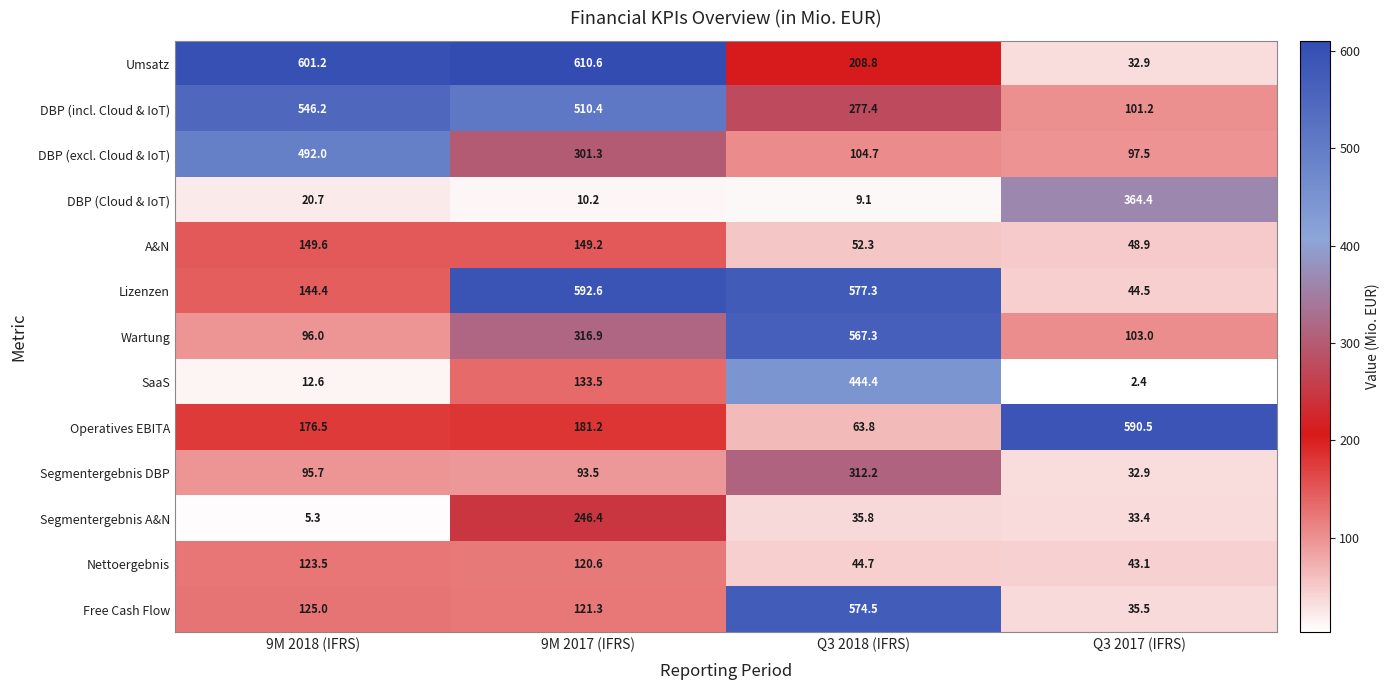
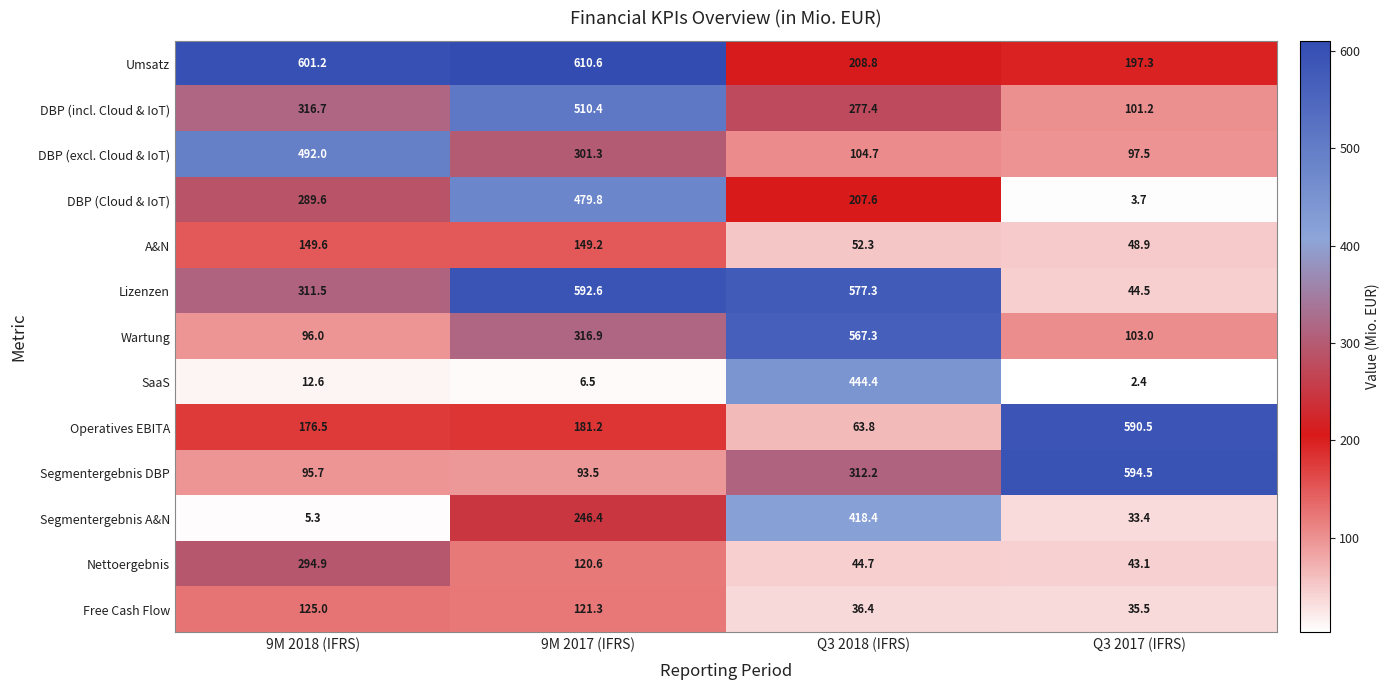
  {
    "Umsatz": {
      "9M 2018 (IFRS)": 601.2,
      "9M 2017 (IFRS)": 610.6,
      "Q3 2018 (IFRS)": 208.8,
-     "Q3 2017 (IFRS)": 32.9
+     "Q3 2017 (IFRS)": 197.3
    },
    "DBP (incl. Cloud & IoT)": {
-     "9M 2018 (IFRS)": 546.2,
+     "9M 2018 (IFRS)": 316.7,
      "9M 2017 (IFRS)": 510.4,
      "Q3 2018 (IFRS)": 277.4,
      "Q3 2017 (IFRS)": 101.2
    },
    "DBP (excl. Cloud & IoT)": {
      "9M 2018 (IFRS)": 492.0,
      "9M 2017 (IFRS)": 301.3,
      "Q3 2018 (IFRS)": 104.7,
      "Q3 2017 (IFRS)": 97.5
    },
    "DBP (Cloud & IoT)": {
-     "9M 2018 (IFRS)": 20.7,
-     "9M 2017 (IFRS)": 10.2,
-     "Q3 2018 (IFRS)": 9.1,
-     "Q3 2017 (IFRS)": 364.4
+     "9M 2018 (IFRS)": 289.6,
+     "9M 2017 (IFRS)": 479.8,
+     "Q3 2018 (IFRS)": 207.6,
+     "Q3 2017 (IFRS)": 3.7
    },
    "A&N": {
      "9M 2018 (IFRS)": 149.6,
      "9M 2017 (IFRS)": 149.2,
      "Q3 2018 (IFRS)": 52.3,
      "Q3 2017 (IFRS)": 48.9
    },
    "Lizenzen": {
-     "9M 2018 (IFRS)": 144.4,
+     "9M 2018 (IFRS)": 311.5,
      "9M 2017 (IFRS)": 592.6,
      "Q3 2018 (IFRS)": 577.3,
      "Q3 2017 (IFRS)": 44.5
    },
    "Wartung": {
      "9M 2018 (IFRS)": 96.0,
      "9M 2017 (IFRS)": 316.9,
      "Q3 2018 (IFRS)": 567.3,
      "Q3 2017 (IFRS)": 103.0
    },
    "SaaS": {
      "9M 2018 (IFRS)": 12.6,
-     "9M 2017 (IFRS)": 133.5,
+     "9M 2017 (IFRS)": 6.5,
      "Q3 2018 (IFRS)": 444.4,
      "Q3 2017 (IFRS)": 2.4
    },
    "Operatives EBITA": {
      "9M 2018 (IFRS)": 176.5,
      "9M 2017 (IFRS)": 181.2,
      "Q3 2018 (IFRS)": 63.8,
      "Q3 2017 (IFRS)": 590.5
    },
    "Segmentergebnis DBP": {
      "9M 2018 (IFRS)": 95.7,
      "9M 2017 (IFRS)": 93.5,
      "Q3 2018 (IFRS)": 312.2,
-     "Q3 2017 (IFRS)": 32.9
+     "Q3 2017 (IFRS)": 594.5
    },
    "Segmentergebnis A&N": {
      "9M 2018 (IFRS)": 5.3,
      "9M 2017 (IFRS)": 246.4,
-     "Q3 2018 (IFRS)": 35.8,
+     "Q3 2018 (IFRS)": 418.4,
      "Q3 2017 (IFRS)": 33.4
    },
    "Nettoergebnis": {
-     "9M 2018 (IFRS)": 123.5,
+     "9M 2018 (IFRS)": 294.9,
      "9M 2017 (IFRS)": 120.6,
      "Q3 2018 (IFRS)": 44.7,
      "Q3 2017 (IFRS)": 43.1
    },
    "Free Cash Flow": {
      "9M 2018 (IFRS)": 125.0,
      "9M 2017 (IFRS)": 121.3,
-     "Q3 2018 (IFRS)": 574.5,
+     "Q3 2018 (IFRS)": 36.4,
      "Q3 2017 (IFRS)": 35.5
    }
  }
